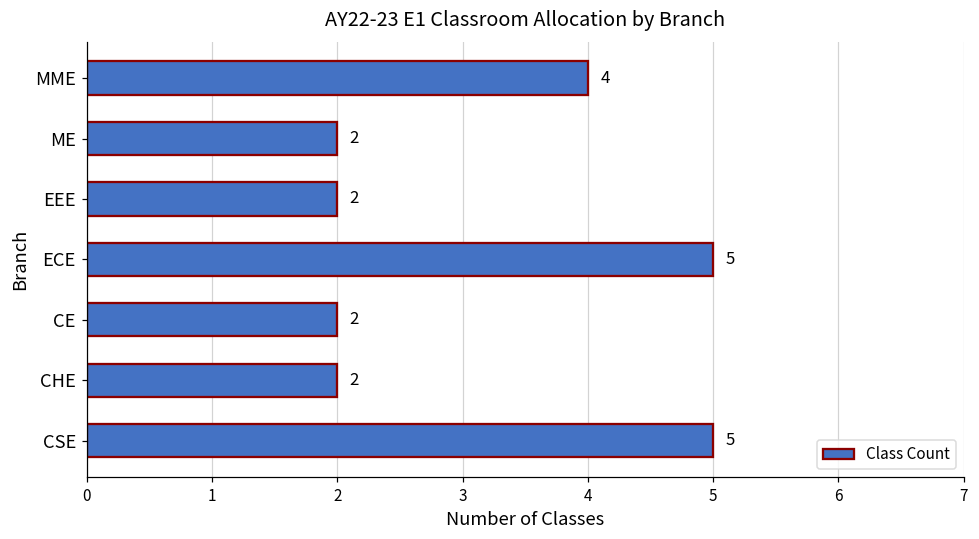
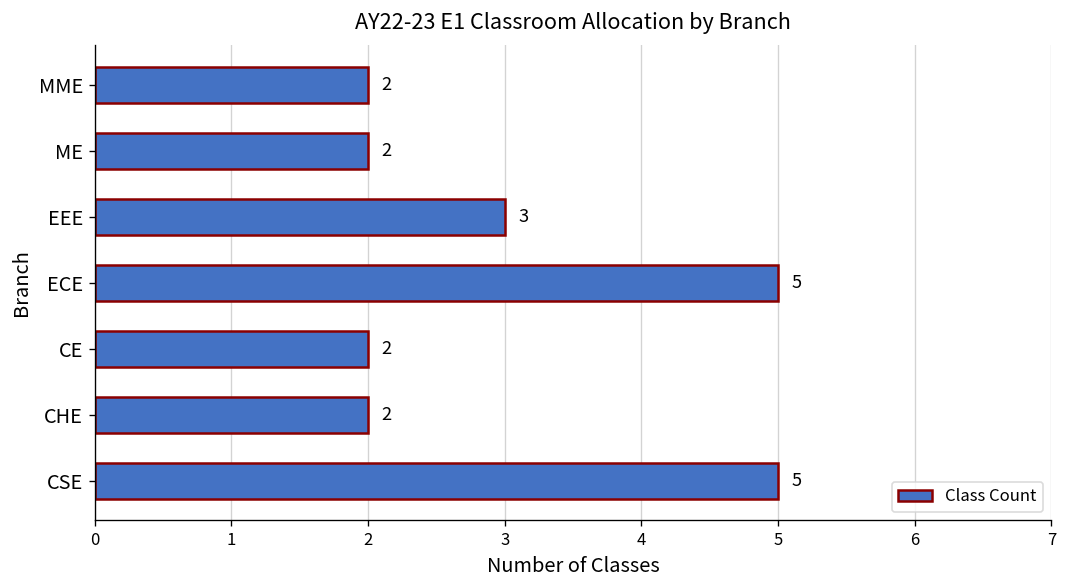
  {
-   "MME": 4,
+   "MME": 2,
    "ME": 2,
-   "EEE": 2,
+   "EEE": 3,
    "ECE": 5,
    "CE": 2,
    "CHE": 2,
    "CSE": 5
  }
